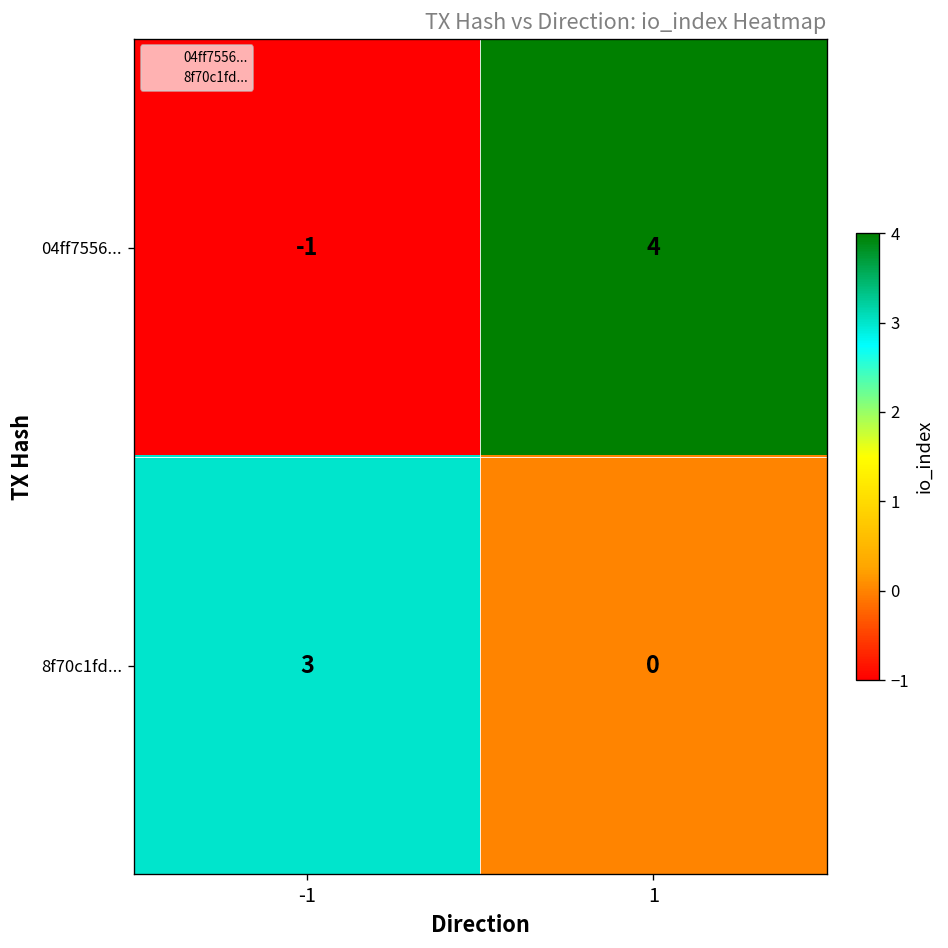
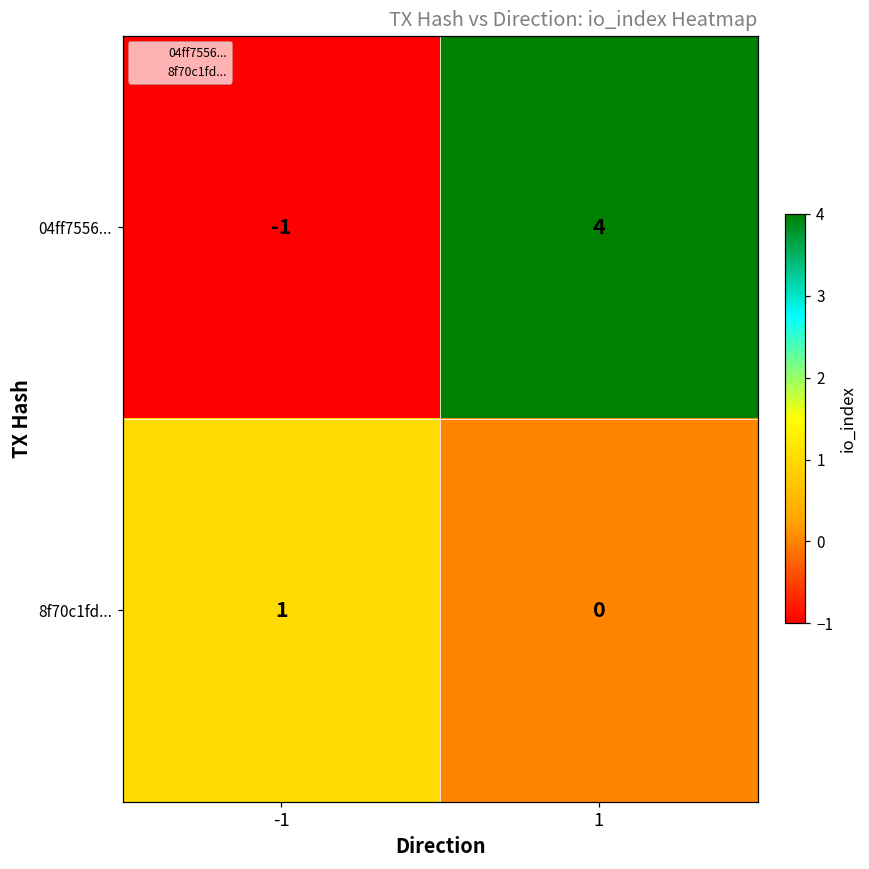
  {
    "04ff7556...": {
      "-1": -1,
      "1": 4
    },
    "8f70c1fd...": {
-     "-1": 3,
+     "-1": 1,
      "1": 0
    }
  }
